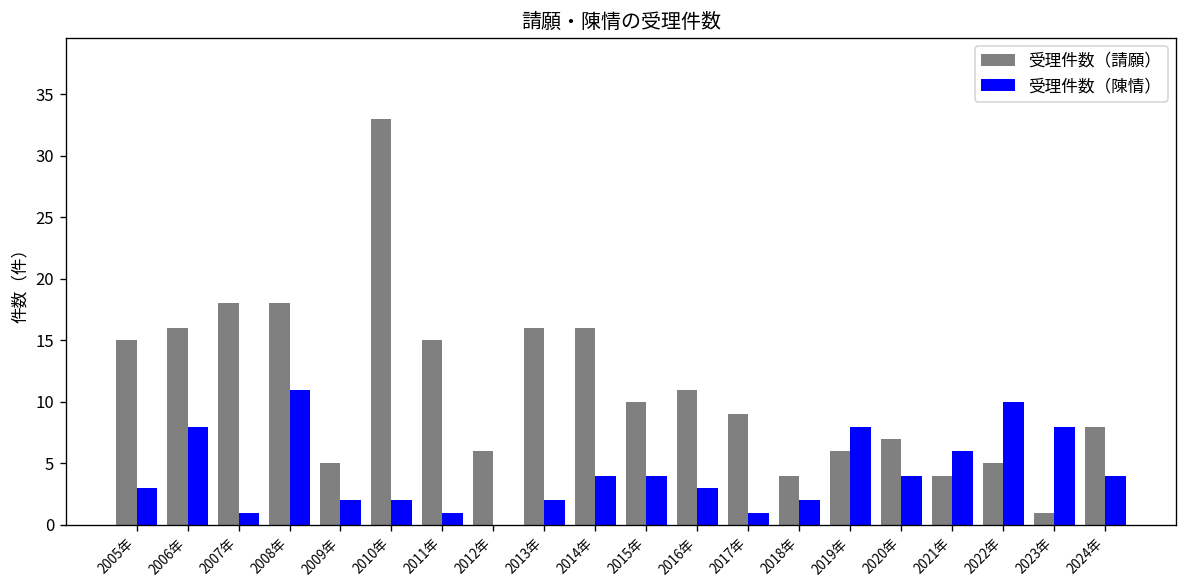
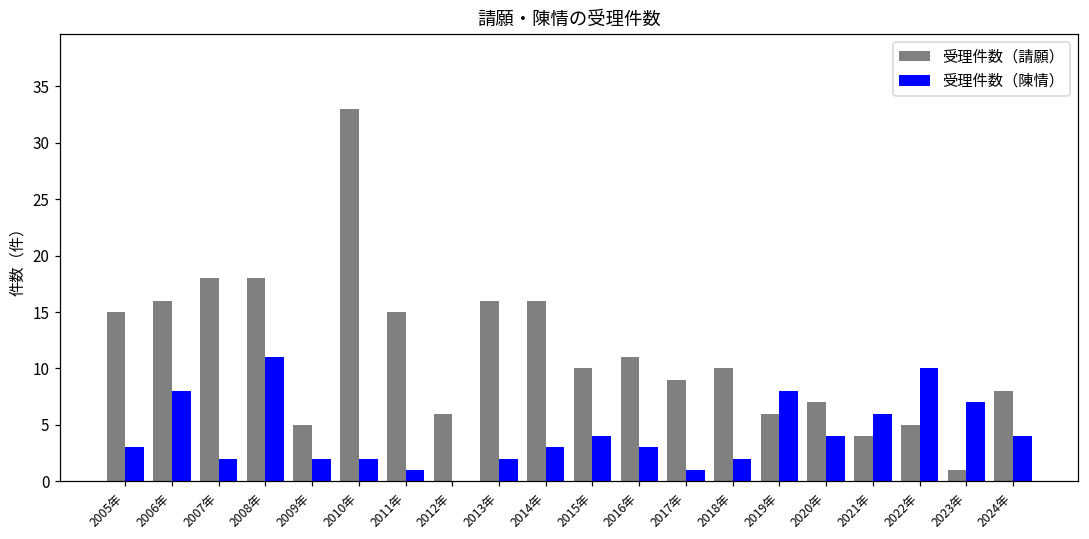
  {
    "受理件数（請願）": {
      "2005年": 15,
      "2006年": 16,
      "2007年": 18,
      "2008年": 18,
      "2009年": 5,
      "2010年": 33,
      "2011年": 15,
      "2012年": 6,
      "2013年": 16,
      "2014年": 16,
      "2015年": 10,
      "2016年": 11,
      "2017年": 9,
-     "2018年": 4,
+     "2018年": 10,
      "2019年": 6,
      "2020年": 7,
      "2021年": 4,
      "2022年": 5,
      "2023年": 1,
      "2024年": 8
    },
    "受理件数（陳情）": {
      "2005年": 3,
      "2006年": 8,
-     "2007年": 1,
+     "2007年": 2,
      "2008年": 11,
      "2009年": 2,
      "2010年": 2,
      "2011年": 1,
      "2012年": 0,
      "2013年": 2,
-     "2014年": 4,
+     "2014年": 3,
      "2015年": 4,
      "2016年": 3,
      "2017年": 1,
      "2018年": 2,
      "2019年": 8,
      "2020年": 4,
      "2021年": 6,
      "2022年": 10,
-     "2023年": 8,
+     "2023年": 7,
      "2024年": 4
    }
  }
